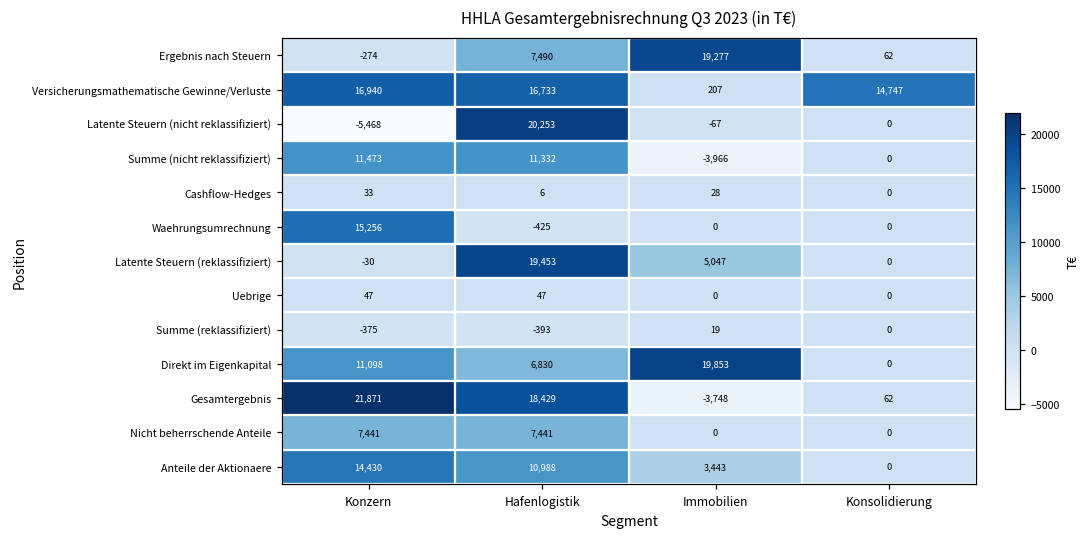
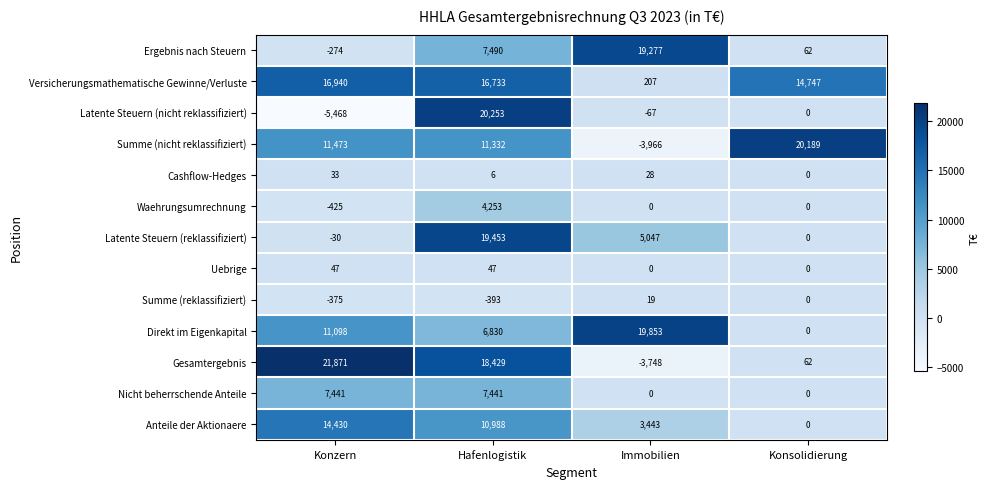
  {
    "Ergebnis nach Steuern": {
      "Konzern": "-274",
      "Hafenlogistik": "7,490",
      "Immobilien": "19,277",
      "Konsolidierung": "62"
    },
    "Versicherungsmathematische Gewinne/Verluste": {
      "Konzern": "16,940",
      "Hafenlogistik": "16,733",
      "Immobilien": "207",
      "Konsolidierung": "14,747"
    },
    "Latente Steuern (nicht reklassifiziert)": {
      "Konzern": "-5,468",
      "Hafenlogistik": "20,253",
      "Immobilien": "-67",
      "Konsolidierung": "0"
    },
    "Summe (nicht reklassifiziert)": {
      "Konzern": "11,473",
      "Hafenlogistik": "11,332",
      "Immobilien": "-3,966",
-     "Konsolidierung": "0"
+     "Konsolidierung": "20,189"
    },
    "Cashflow-Hedges": {
      "Konzern": "33",
      "Hafenlogistik": "6",
      "Immobilien": "28",
      "Konsolidierung": "0"
    },
    "Waehrungsumrechnung": {
-     "Konzern": "15,256",
-     "Hafenlogistik": "-425",
+     "Konzern": "-425",
+     "Hafenlogistik": "4,253",
      "Immobilien": "0",
      "Konsolidierung": "0"
    },
    "Latente Steuern (reklassifiziert)": {
      "Konzern": "-30",
      "Hafenlogistik": "19,453",
      "Immobilien": "5,047",
      "Konsolidierung": "0"
    },
    "Uebrige": {
      "Konzern": "47",
      "Hafenlogistik": "47",
      "Immobilien": "0",
      "Konsolidierung": "0"
    },
    "Summe (reklassifiziert)": {
      "Konzern": "-375",
      "Hafenlogistik": "-393",
      "Immobilien": "19",
      "Konsolidierung": "0"
    },
    "Direkt im Eigenkapital": {
      "Konzern": "11,098",
      "Hafenlogistik": "6,830",
      "Immobilien": "19,853",
      "Konsolidierung": "0"
    },
    "Gesamtergebnis": {
      "Konzern": "21,871",
      "Hafenlogistik": "18,429",
      "Immobilien": "-3,748",
      "Konsolidierung": "62"
    },
    "Nicht beherrschende Anteile": {
      "Konzern": "7,441",
      "Hafenlogistik": "7,441",
      "Immobilien": "0",
      "Konsolidierung": "0"
    },
    "Anteile der Aktionaere": {
      "Konzern": "14,430",
      "Hafenlogistik": "10,988",
      "Immobilien": "3,443",
      "Konsolidierung": "0"
    }
  }
